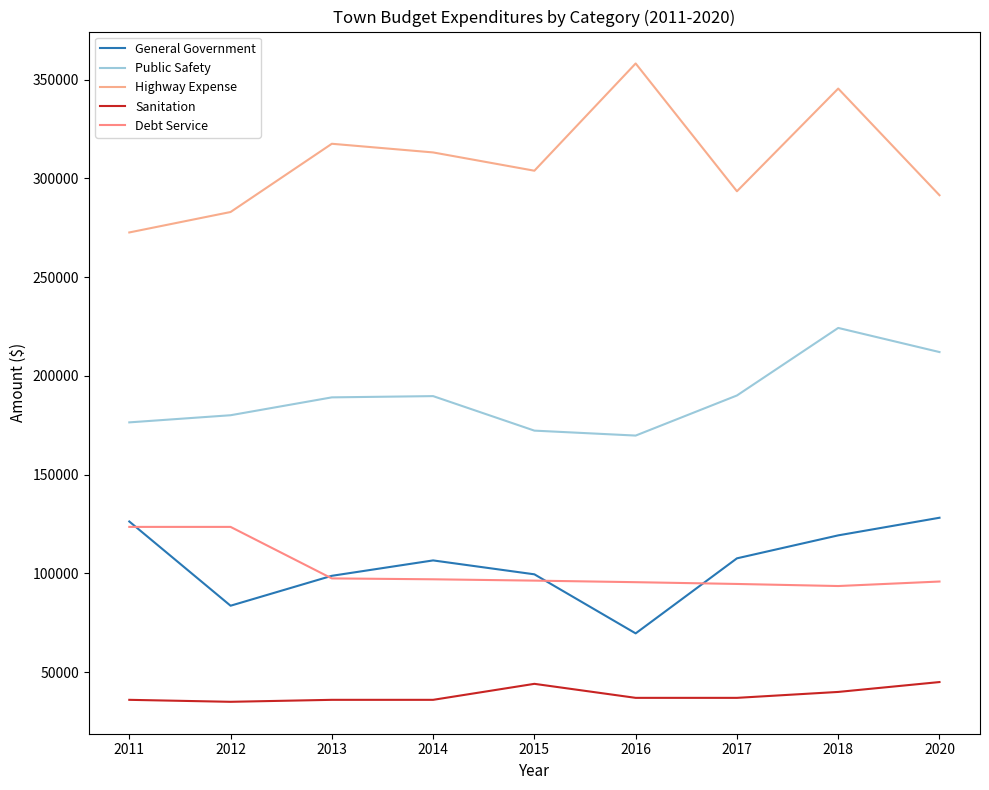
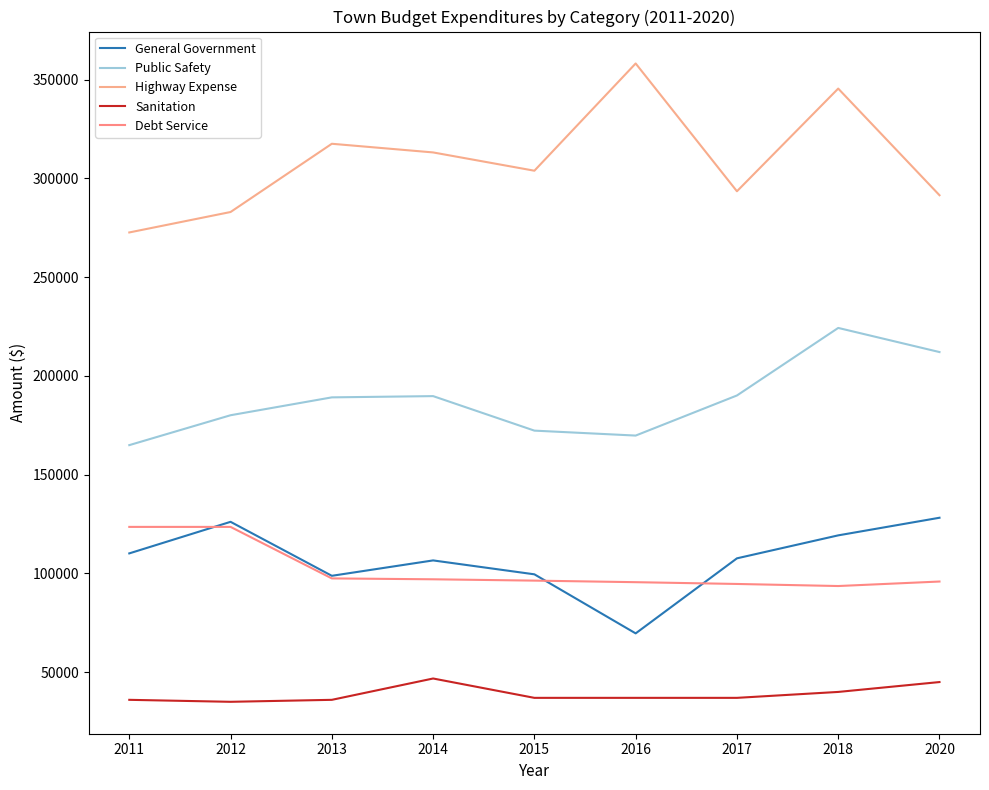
  {
    "General Government": {
-     "2011": 126000,
-     "2012": 84000,
+     "2011": 110000,
+     "2012": 126000,
      "2013": 99000,
      "2014": 107000,
      "2015": 100000,
      "2016": 70000,
      "2017": 108000,
      "2018": 119000,
      "2020": 128000
    },
    "Public Safety": {
-     "2011": 176000,
+     "2011": 165000,
      "2012": 180000,
      "2013": 189000,
      "2014": 190000,
      "2015": 172000,
      "2016": 170000,
      "2017": 190000,
      "2018": 224000,
      "2020": 212000
    },
    "Sanitation": {
      "2011": 36000,
      "2012": 35000,
      "2013": 36000,
-     "2014": 36000,
-     "2015": 44000,
+     "2014": 47000,
+     "2015": 37000,
      "2016": 37000,
      "2017": 37000,
      "2018": 40000,
      "2020": 45000
    }
  }
